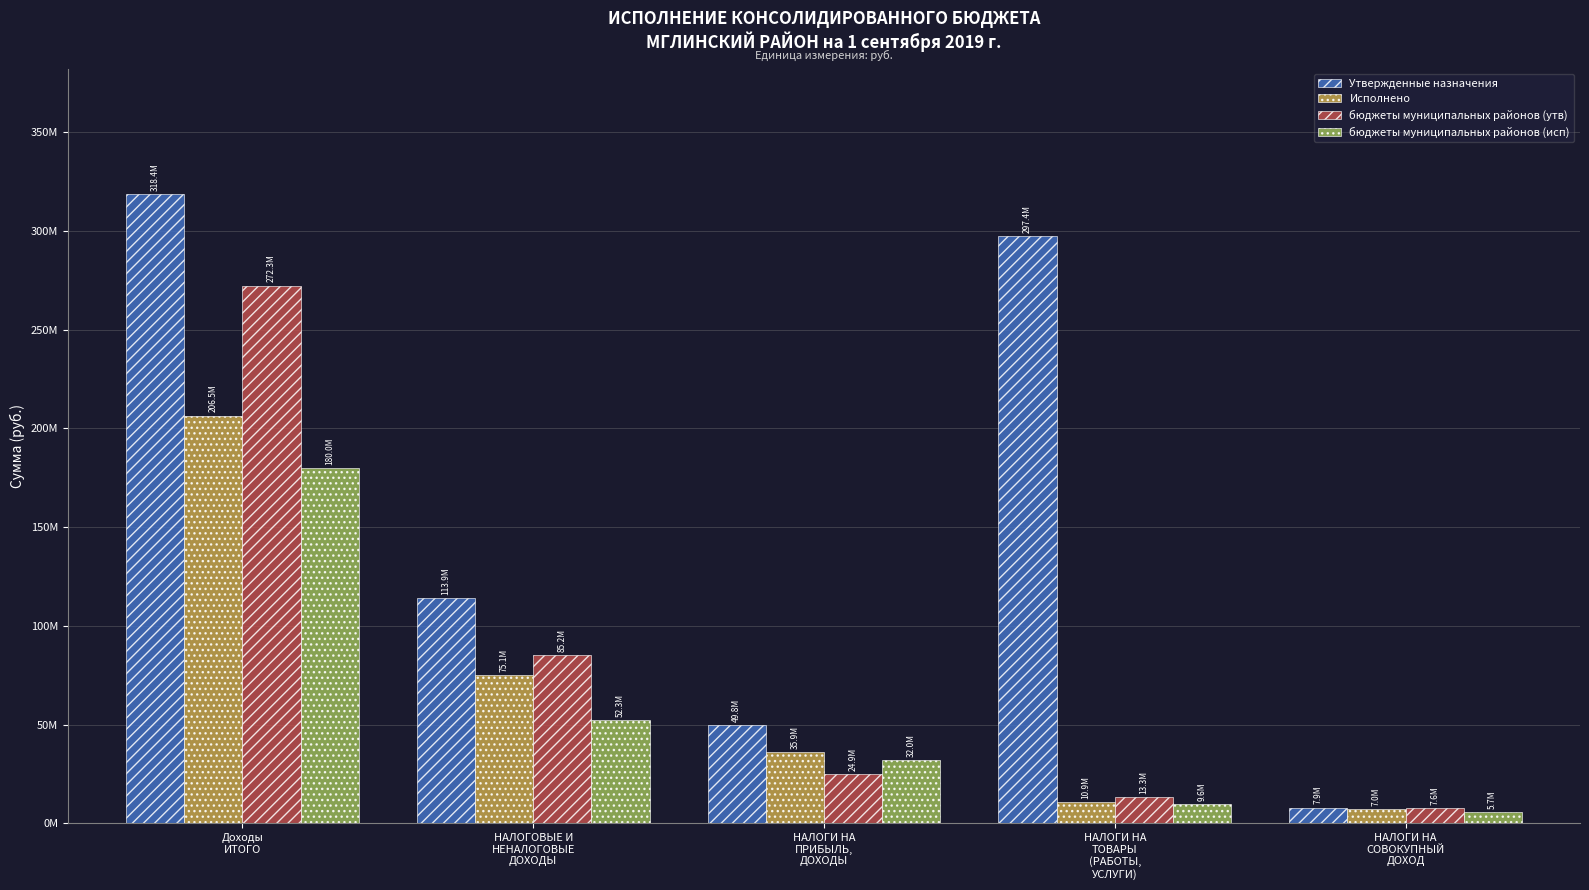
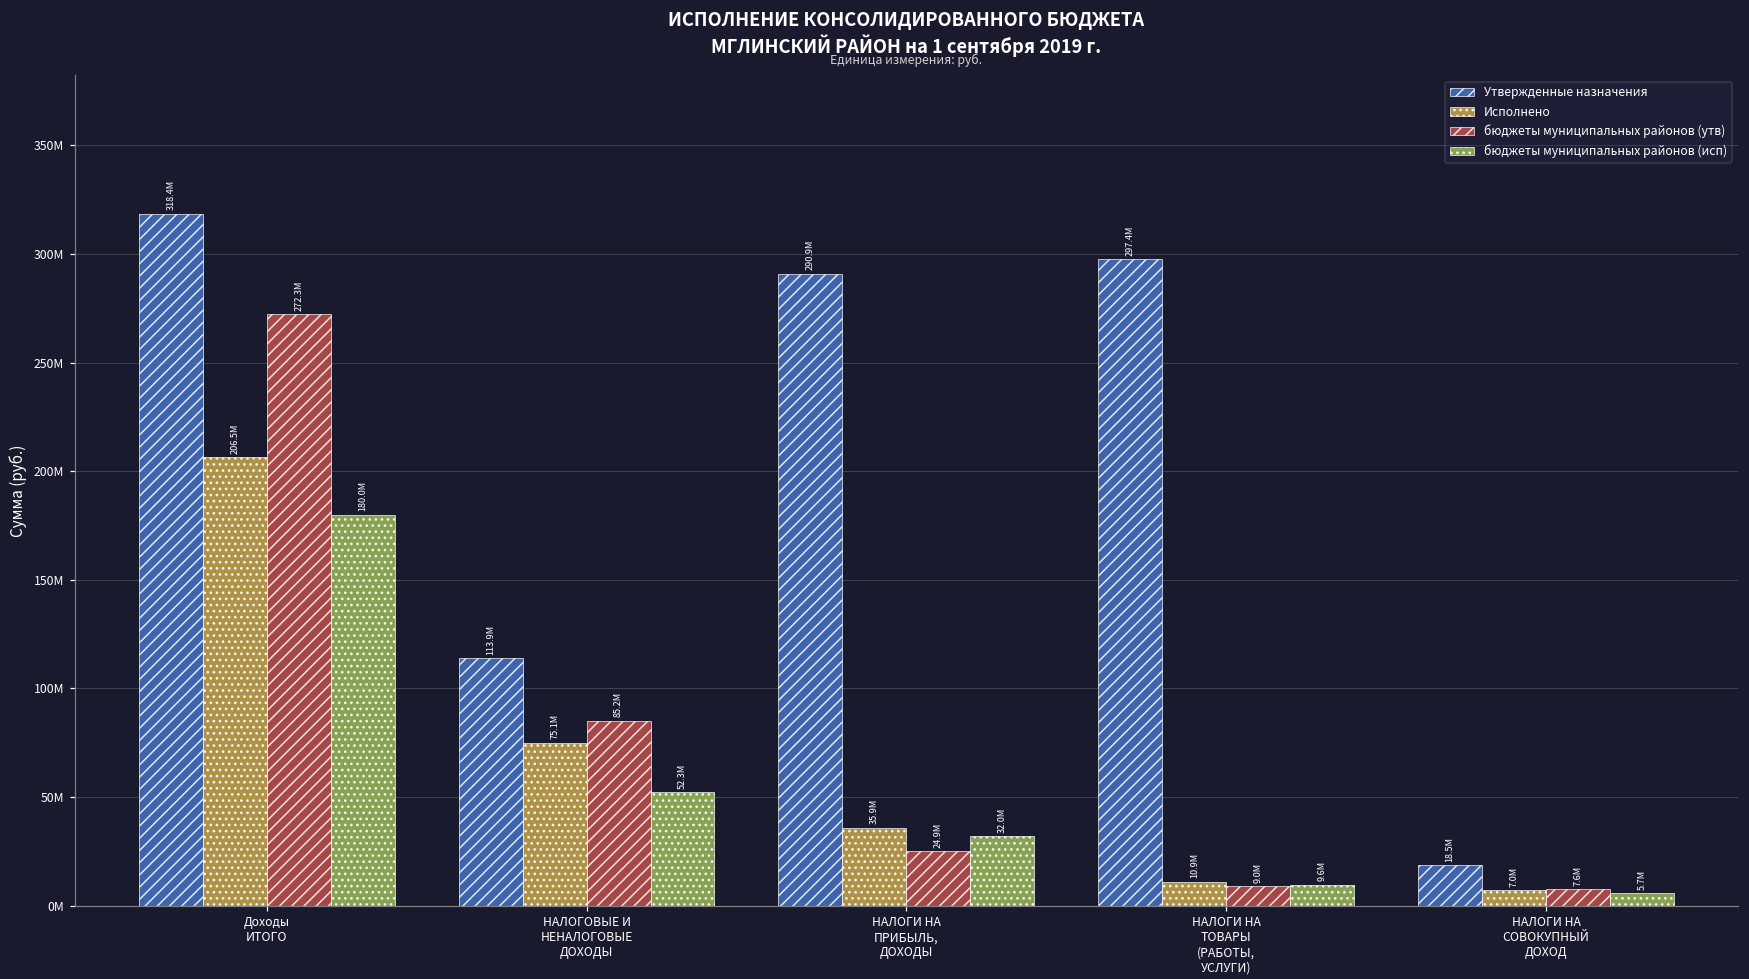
  {
    "Утвержденные назначения": {
      "Доходы ИТОГО": "318.4M",
      "НАЛОГОВЫЕ И НЕНАЛОГОВЫЕ ДОХОДЫ": "113.9M",
-     "НАЛОГИ НА ПРИБЫЛЬ, ДОХОДЫ": "49.8M",
+     "НАЛОГИ НА ПРИБЫЛЬ, ДОХОДЫ": "290.9M",
      "НАЛОГИ НА ТОВАРЫ (РАБОТЫ, УСЛУГИ)": "297.4M",
-     "НАЛОГИ НА СОВОКУПНЫЙ ДОХОД": "7.9M"
+     "НАЛОГИ НА СОВОКУПНЫЙ ДОХОД": "18.5M"
    },
    "бюджеты муниципальных районов (утв)": {
      "Доходы ИТОГО": "272.3M",
      "НАЛОГОВЫЕ И НЕНАЛОГОВЫЕ ДОХОДЫ": "85.2M",
      "НАЛОГИ НА ПРИБЫЛЬ, ДОХОДЫ": "24.9M",
-     "НАЛОГИ НА ТОВАРЫ (РАБОТЫ, УСЛУГИ)": "13.3M",
+     "НАЛОГИ НА ТОВАРЫ (РАБОТЫ, УСЛУГИ)": "9.0M",
      "НАЛОГИ НА СОВОКУПНЫЙ ДОХОД": "7.6M"
    }
  }
